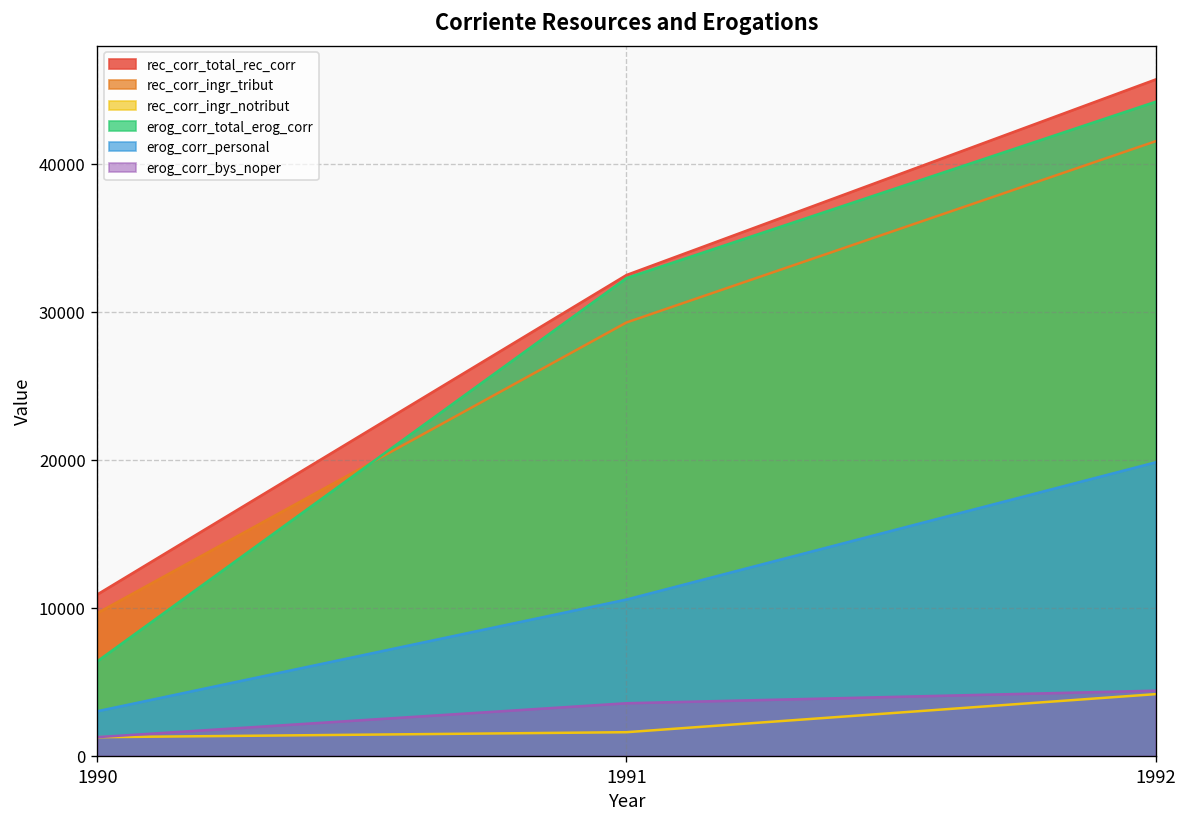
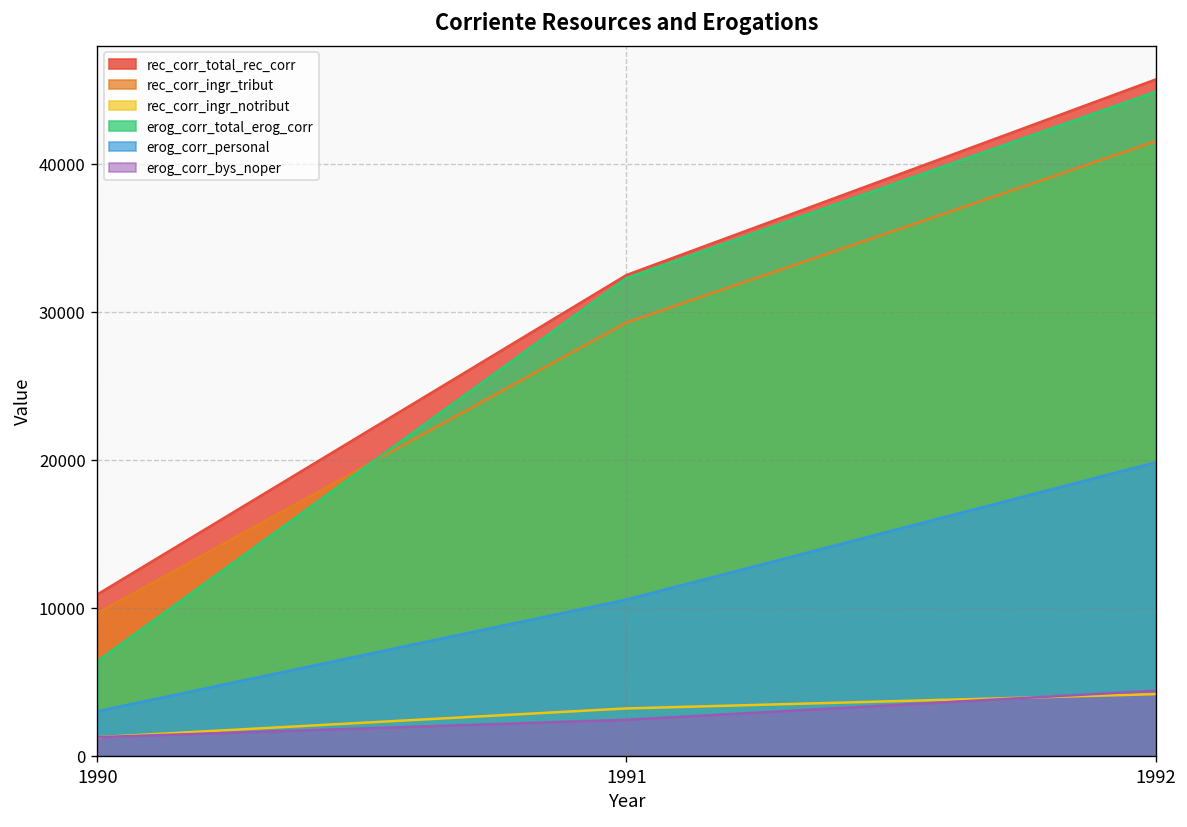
  {
    "rec_corr_ingr_notribut": {
-     "1991": 1600,
+     "1991": 3200,
      "1992": 4200
    },
    "erog_corr_total_erog_corr": {
      "1990": 6400,
      "1991": 32300,
-     "1992": 44200
+     "1992": 44900
    },
    "erog_corr_personal": {
      "1990": 3000,
      "1991": 10600,
      "1992": 19800
    },
    "erog_corr_bys_noper": {
-     "1991": 3600,
+     "1991": 2400,
      "1992": 4400
    }
  }
